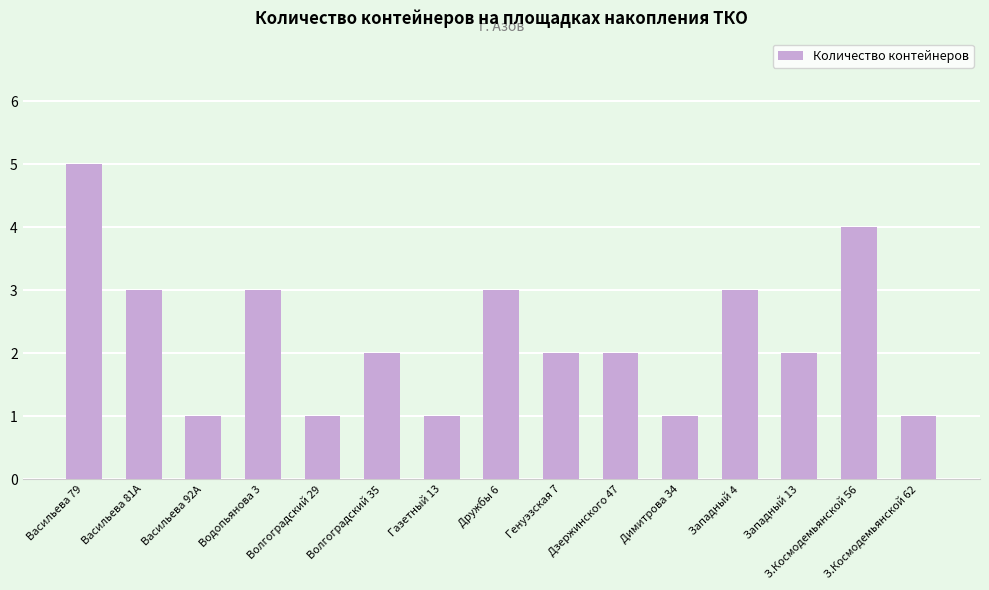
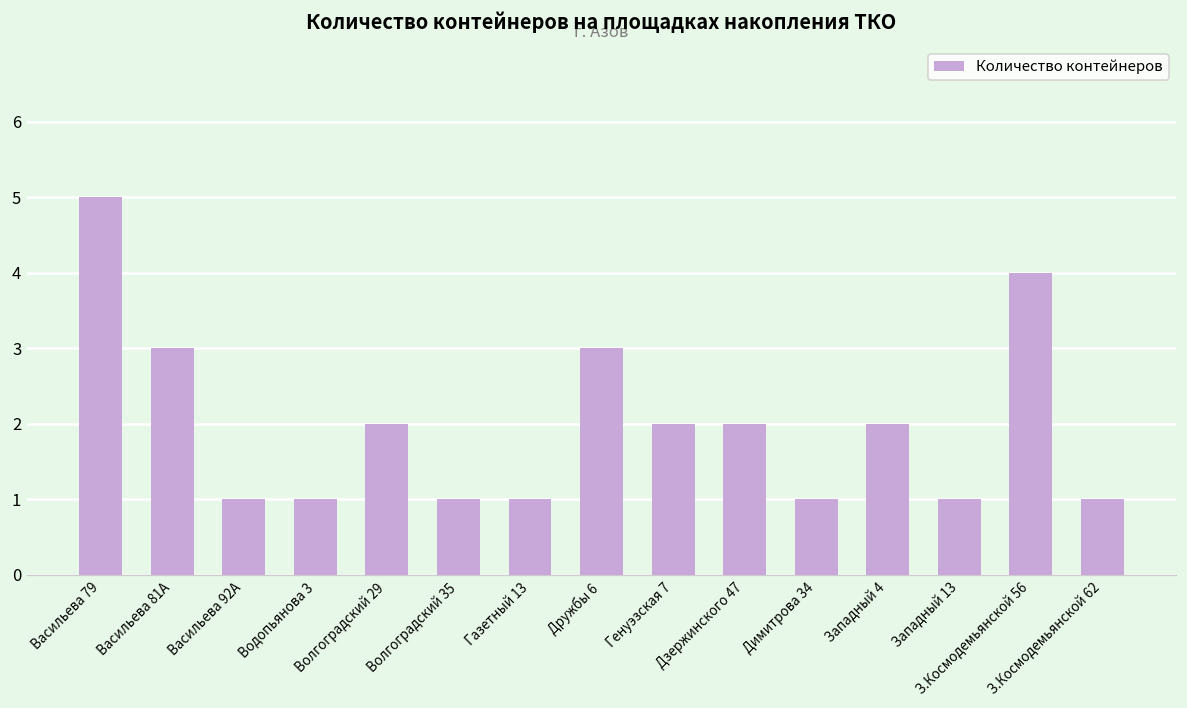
  {
    "Васильева 79": 5,
    "Васильева 81А": 3,
    "Васильева 92А": 1,
-   "Водопьянова 3": 3,
-   "Волгоградский 29": 1,
-   "Волгоградский 35": 2,
+   "Водопьянова 3": 1,
+   "Волгоградский 29": 2,
+   "Волгоградский 35": 1,
    "Газетный 13": 1,
    "Дружбы 6": 3,
    "Генуэзская 7": 2,
    "Дзержинского 47": 2,
    "Димитрова 34": 1,
-   "Западный 4": 3,
-   "Западный 13": 2,
+   "Западный 4": 2,
+   "Западный 13": 1,
    "З.Космодемьянской 56": 4,
    "З.Космодемьянской 62": 1
  }
